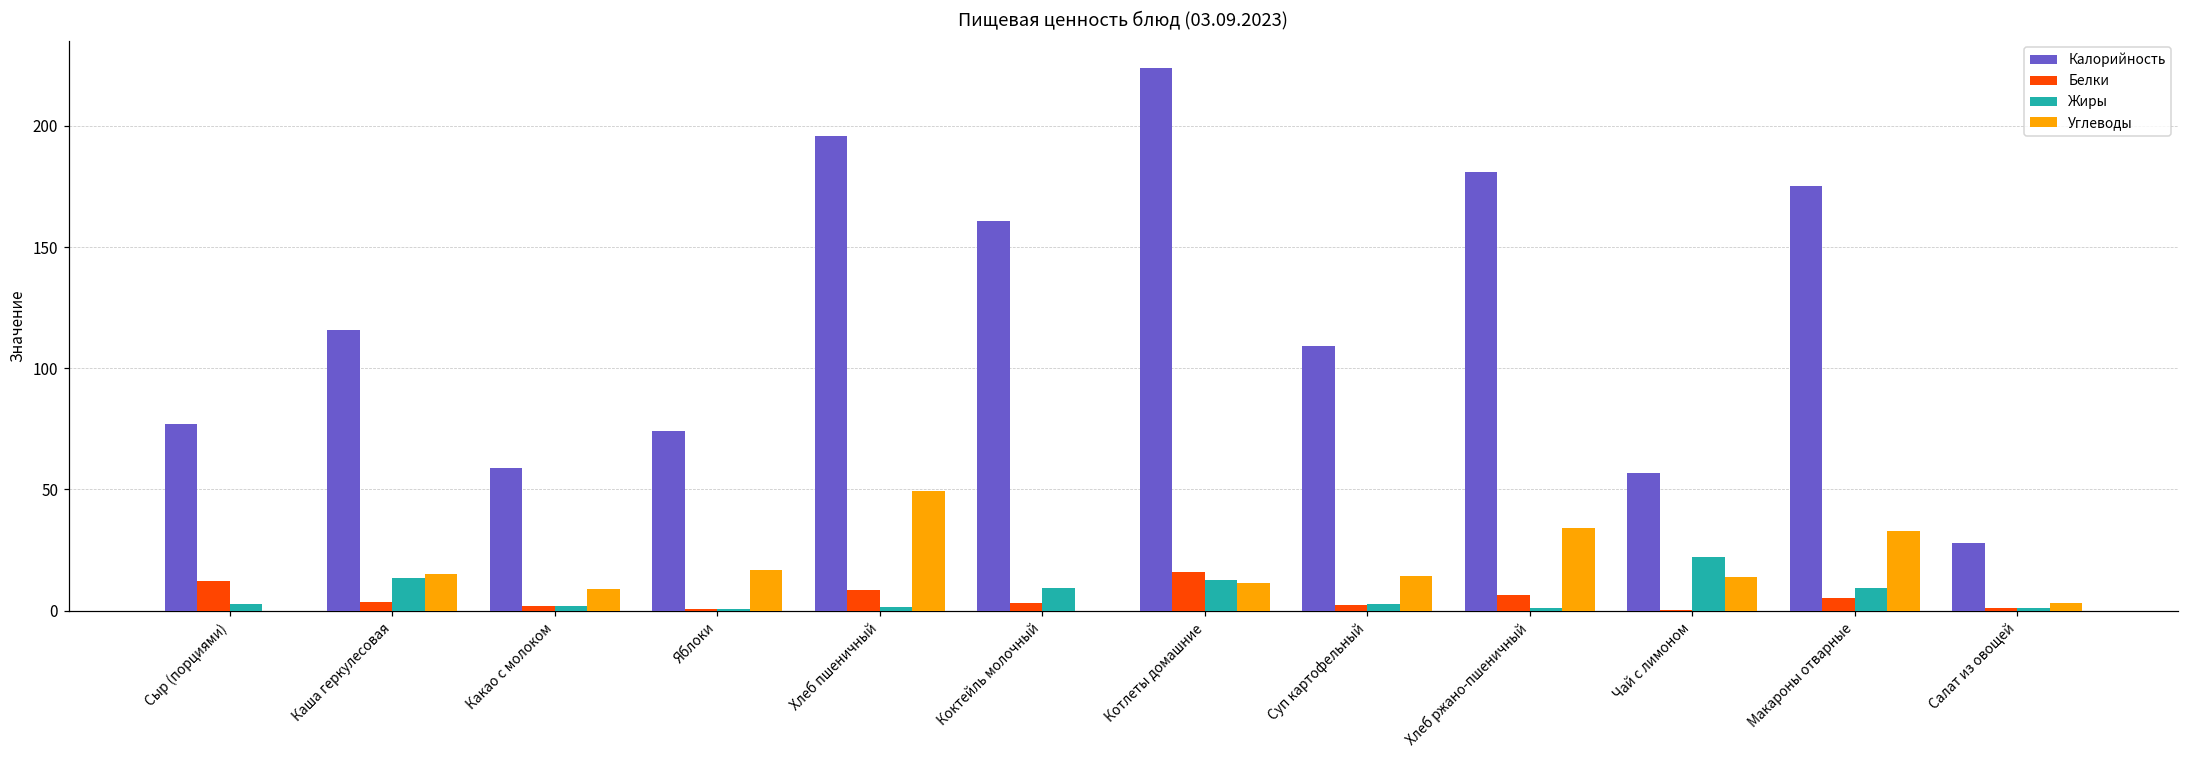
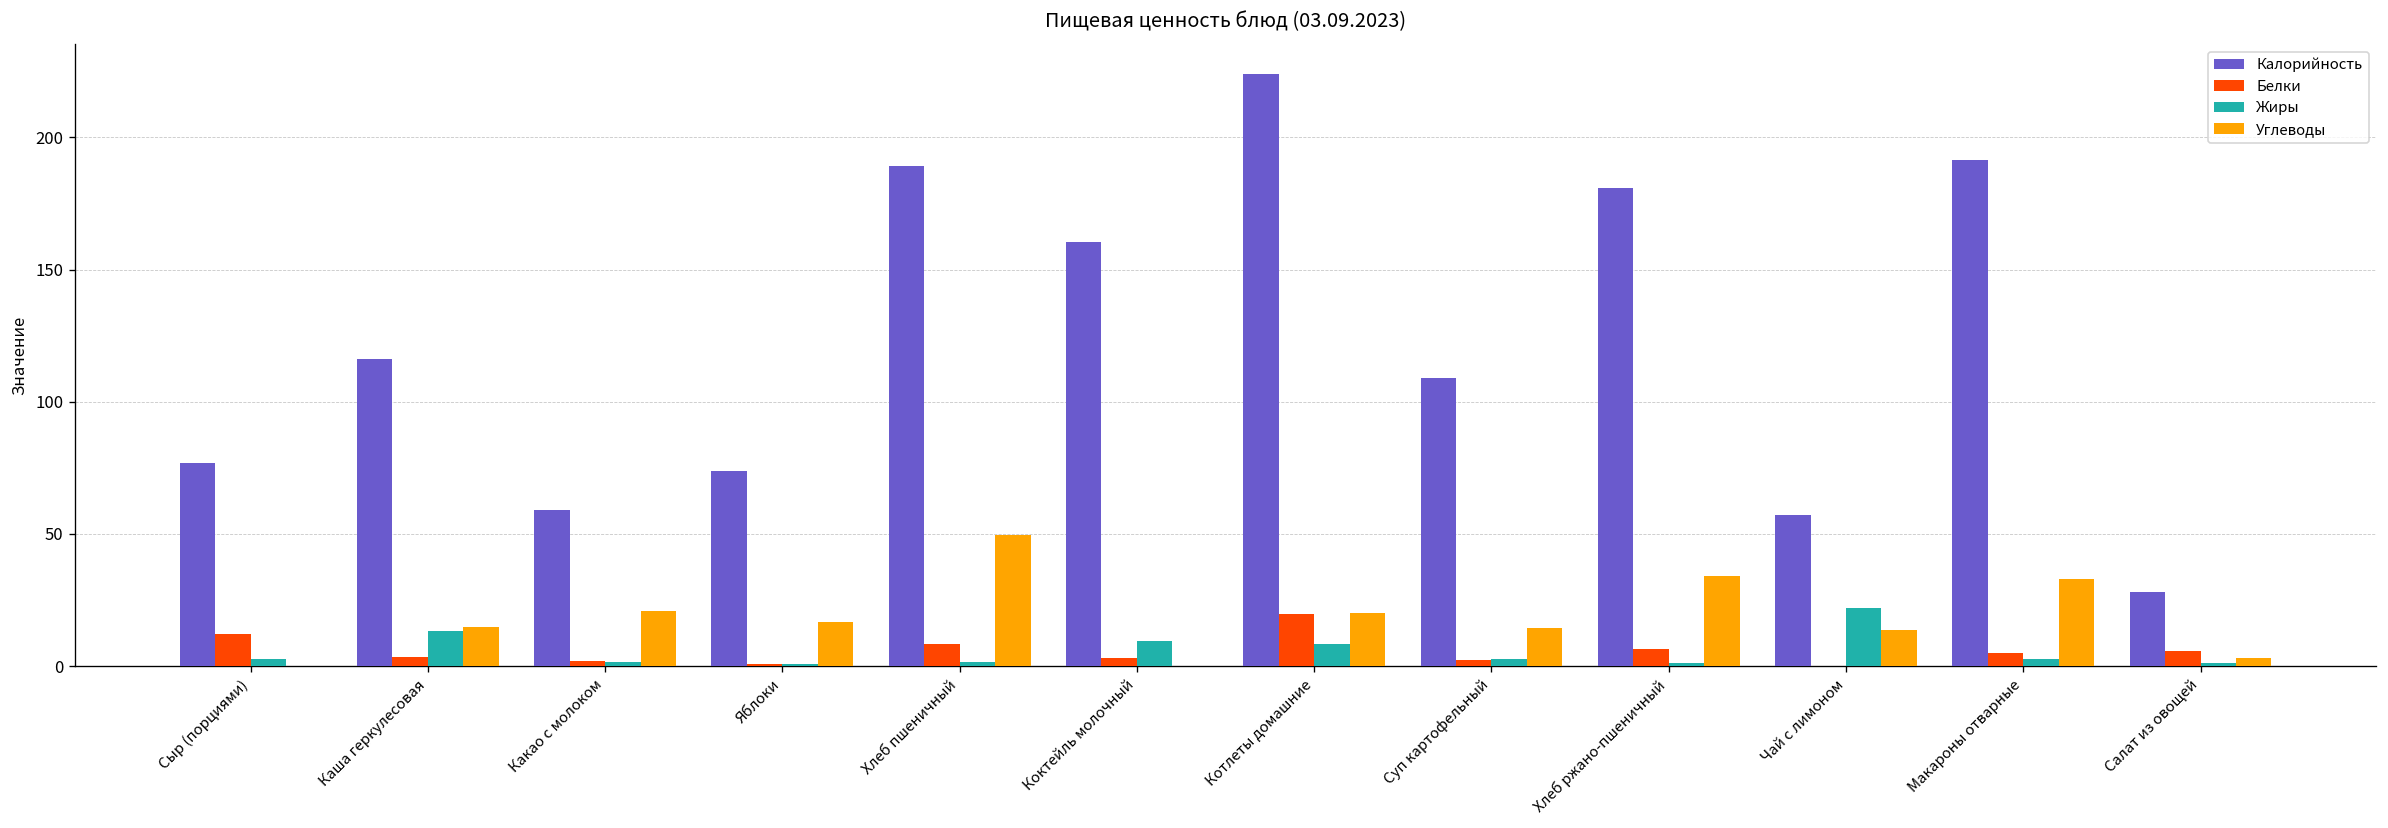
  {
    "Калорийность": {
      "Сыр (порциями)": 77,
      "Каша геркулесовая": 116,
      "Какао с молоком": 59,
      "Яблоки": 74,
-     "Хлеб пшеничный": 196,
+     "Хлеб пшеничный": 189,
      "Коктейль молочный": 161,
      "Котлеты домашние": 224,
      "Суп картофельный": 109,
      "Хлеб ржано-пшеничный": 181,
      "Чай с лимоном": 57,
-     "Макароны отварные": 175,
+     "Макароны отварные": 192,
      "Салат из овощей": 28
    },
    "Белки": {
      "Сыр (порциями)": 12,
      "Каша геркулесовая": 4,
      "Какао с молоком": 2,
      "Хлеб пшеничный": 9,
      "Коктейль молочный": 3,
-     "Котлеты домашние": 16,
+     "Котлеты домашние": 20,
      "Суп картофельный": 2,
      "Хлеб ржано-пшеничный": 7,
      "Макароны отварные": 5,
-     "Салат из овощей": 1
+     "Салат из овощей": 6
    },
    "Жиры": {
      "Сыр (порциями)": 3,
      "Каша геркулесовая": 13,
      "Какао с молоком": 2,
      "Хлеб пшеничный": 2,
      "Коктейль молочный": 10,
-     "Котлеты домашние": 13,
+     "Котлеты домашние": 9,
      "Суп картофельный": 3,
      "Хлеб ржано-пшеничный": 1,
      "Чай с лимоном": 22,
-     "Макароны отварные": 9,
+     "Макароны отварные": 3,
      "Салат из овощей": 1
    },
    "Углеводы": {
      "Сыр (порциями)": 0,
      "Каша геркулесовая": 15,
-     "Какао с молоком": 9,
+     "Какао с молоком": 21,
      "Яблоки": 17,
      "Хлеб пшеничный": 50,
      "Коктейль молочный": 0,
-     "Котлеты домашние": 11,
+     "Котлеты домашние": 20,
      "Суп картофельный": 14,
      "Хлеб ржано-пшеничный": 34,
      "Чай с лимоном": 14,
      "Макароны отварные": 33,
      "Салат из овощей": 3
    }
  }
